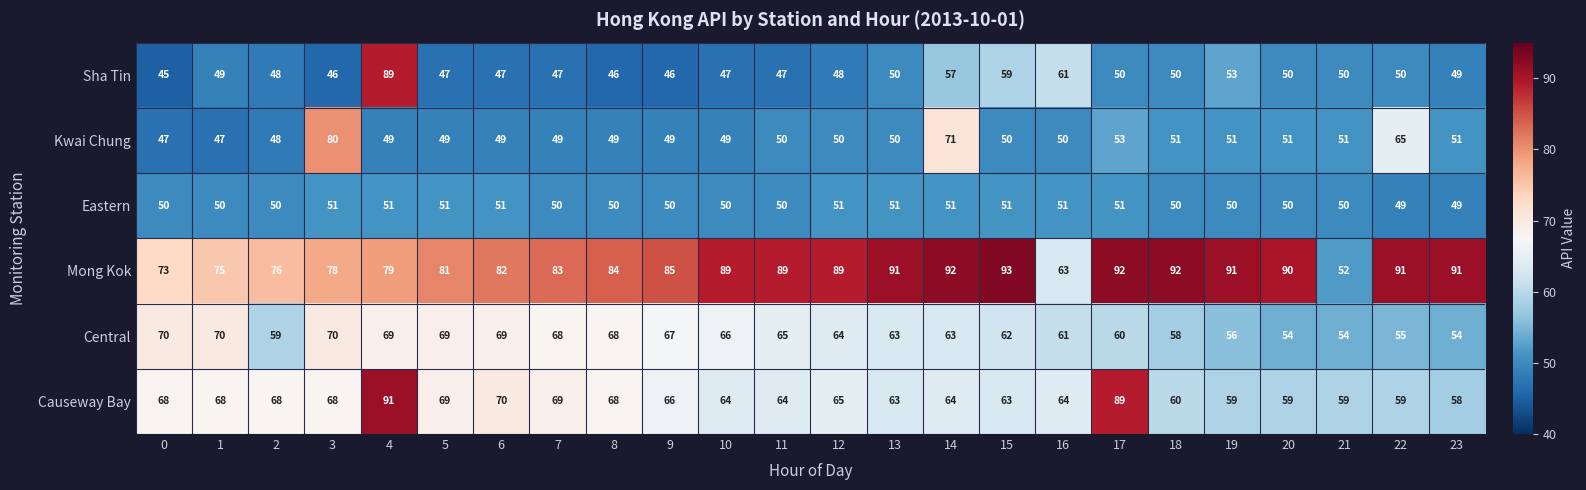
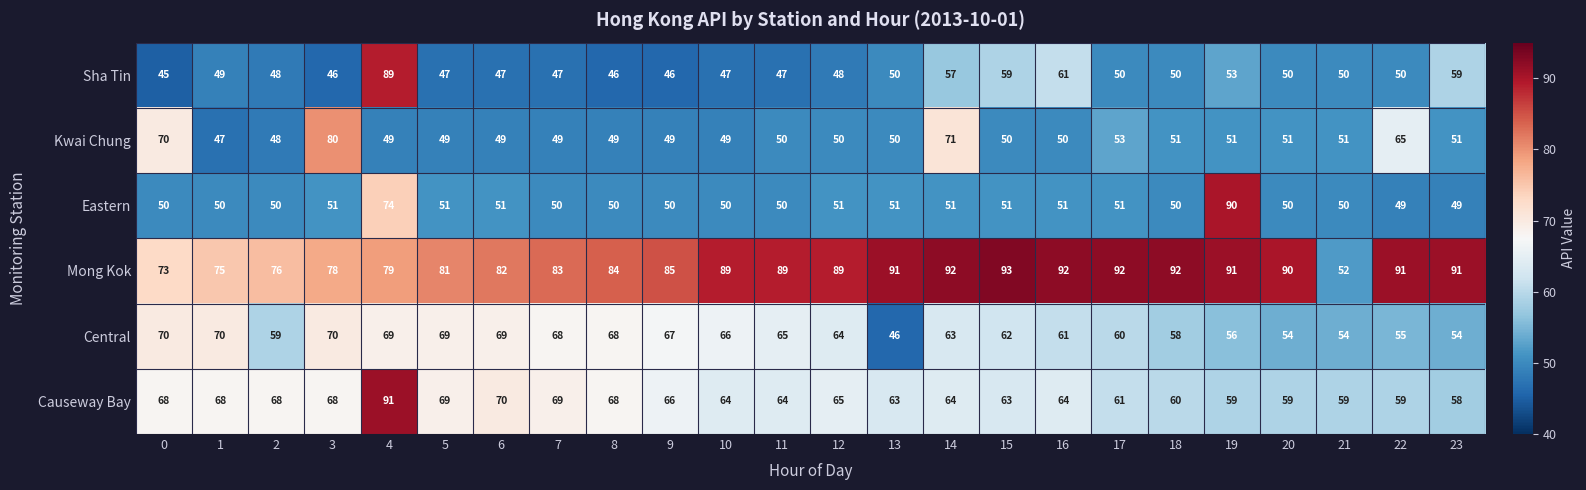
  {
    "Sha Tin": {
      "0": 45,
      "1": 49,
      "2": 48,
      "3": 46,
      "4": 89,
      "5": 47,
      "6": 47,
      "7": 47,
      "8": 46,
      "9": 46,
      "10": 47,
      "11": 47,
      "12": 48,
      "13": 50,
      "14": 57,
      "15": 59,
      "16": 61,
      "17": 50,
      "18": 50,
      "19": 53,
      "20": 50,
      "21": 50,
      "22": 50,
-     "23": 49
+     "23": 59
    },
    "Kwai Chung": {
-     "0": 47,
+     "0": 70,
      "1": 47,
      "2": 48,
      "3": 80,
      "4": 49,
      "5": 49,
      "6": 49,
      "7": 49,
      "8": 49,
      "9": 49,
      "10": 49,
      "11": 50,
      "12": 50,
      "13": 50,
      "14": 71,
      "15": 50,
      "16": 50,
      "17": 53,
      "18": 51,
      "19": 51,
      "20": 51,
      "21": 51,
      "22": 65,
      "23": 51
    },
    "Eastern": {
      "0": 50,
      "1": 50,
      "2": 50,
      "3": 51,
-     "4": 51,
+     "4": 74,
      "5": 51,
      "6": 51,
      "7": 50,
      "8": 50,
      "9": 50,
      "10": 50,
      "11": 50,
      "12": 51,
      "13": 51,
      "14": 51,
      "15": 51,
      "16": 51,
      "17": 51,
      "18": 50,
-     "19": 50,
+     "19": 90,
      "20": 50,
      "21": 50,
      "22": 49,
      "23": 49
    },
    "Mong Kok": {
      "0": 73,
      "1": 75,
      "2": 76,
      "3": 78,
      "4": 79,
      "5": 81,
      "6": 82,
      "7": 83,
      "8": 84,
      "9": 85,
      "10": 89,
      "11": 89,
      "12": 89,
      "13": 91,
      "14": 92,
      "15": 93,
-     "16": 63,
+     "16": 92,
      "17": 92,
      "18": 92,
      "19": 91,
      "20": 90,
      "21": 52,
      "22": 91,
      "23": 91
    },
    "Central": {
      "0": 70,
      "1": 70,
      "2": 59,
      "3": 70,
      "4": 69,
      "5": 69,
      "6": 69,
      "7": 68,
      "8": 68,
      "9": 67,
      "10": 66,
      "11": 65,
      "12": 64,
-     "13": 63,
+     "13": 46,
      "14": 63,
      "15": 62,
      "16": 61,
      "17": 60,
      "18": 58,
      "19": 56,
      "20": 54,
      "21": 54,
      "22": 55,
      "23": 54
    },
    "Causeway Bay": {
      "0": 68,
      "1": 68,
      "2": 68,
      "3": 68,
      "4": 91,
      "5": 69,
      "6": 70,
      "7": 69,
      "8": 68,
      "9": 66,
      "10": 64,
      "11": 64,
      "12": 65,
      "13": 63,
      "14": 64,
      "15": 63,
      "16": 64,
-     "17": 89,
+     "17": 61,
      "18": 60,
      "19": 59,
      "20": 59,
      "21": 59,
      "22": 59,
      "23": 58
    }
  }
